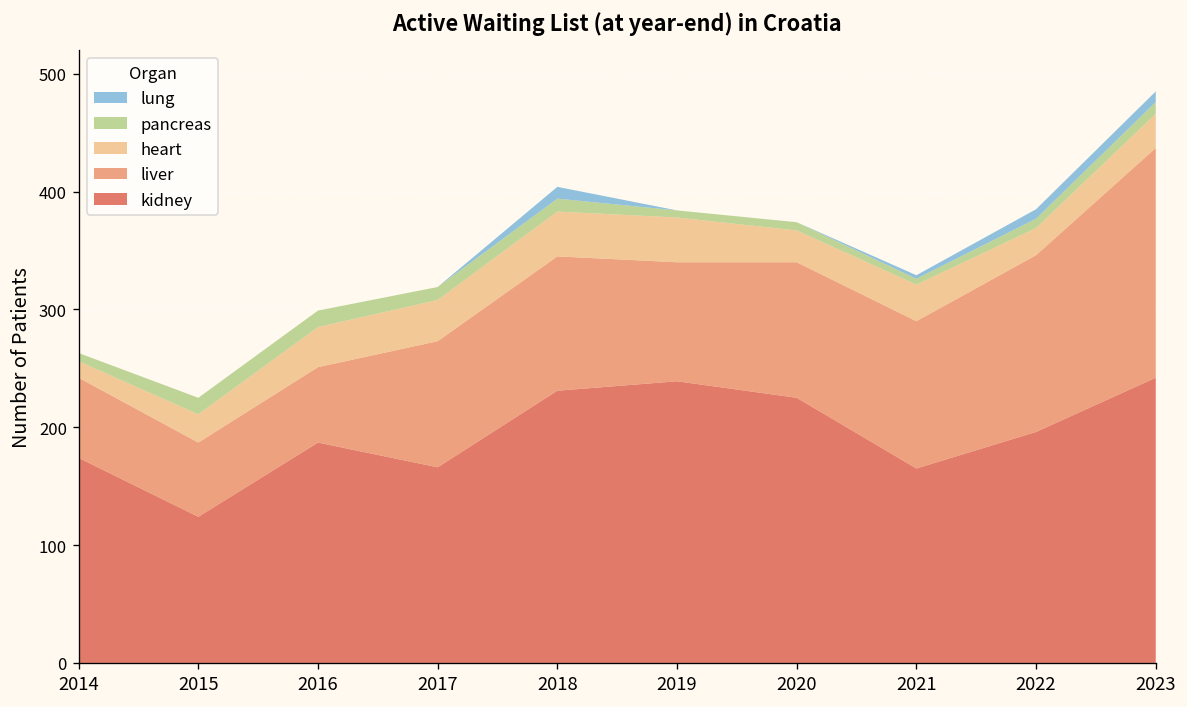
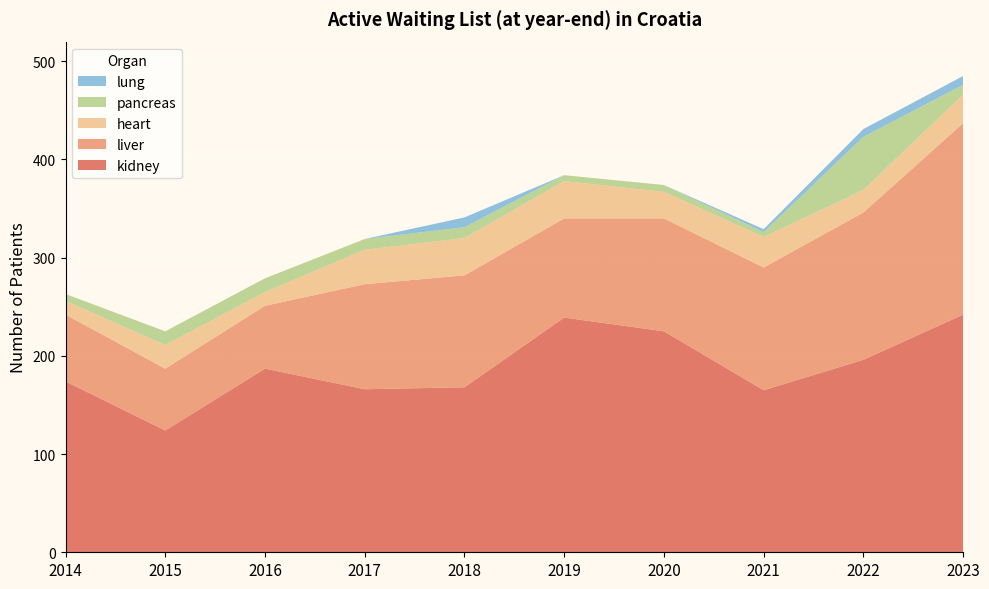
  {
    "kidney": {
      "2014": 170,
      "2015": 120,
      "2016": 190,
      "2017": 170,
-     "2018": 230,
+     "2018": 170,
      "2019": 240,
      "2020": 230,
      "2021": 170,
      "2022": 200,
      "2023": 240
    },
    "liver": {
      "2014": 70,
      "2015": 60,
      "2016": 60,
      "2017": 110,
      "2018": 110,
      "2019": 100,
      "2020": 120,
      "2021": 130,
      "2022": 150,
      "2023": 200
    },
    "heart": {
      "2014": 10,
      "2015": 20,
-     "2016": 30,
+     "2016": 10,
      "2017": 40,
      "2018": 40,
      "2019": 40,
      "2020": 30,
      "2021": 30,
      "2022": 20,
      "2023": 30
    },
    "pancreas": {
      "2018": 10,
      "2021": 10,
-     "2022": 10,
+     "2022": 50,
      "2023": 10
    },
    "lung": {
      "2018": 10,
      "2021": 0,
      "2022": 10,
      "2023": 10
    }
  }
